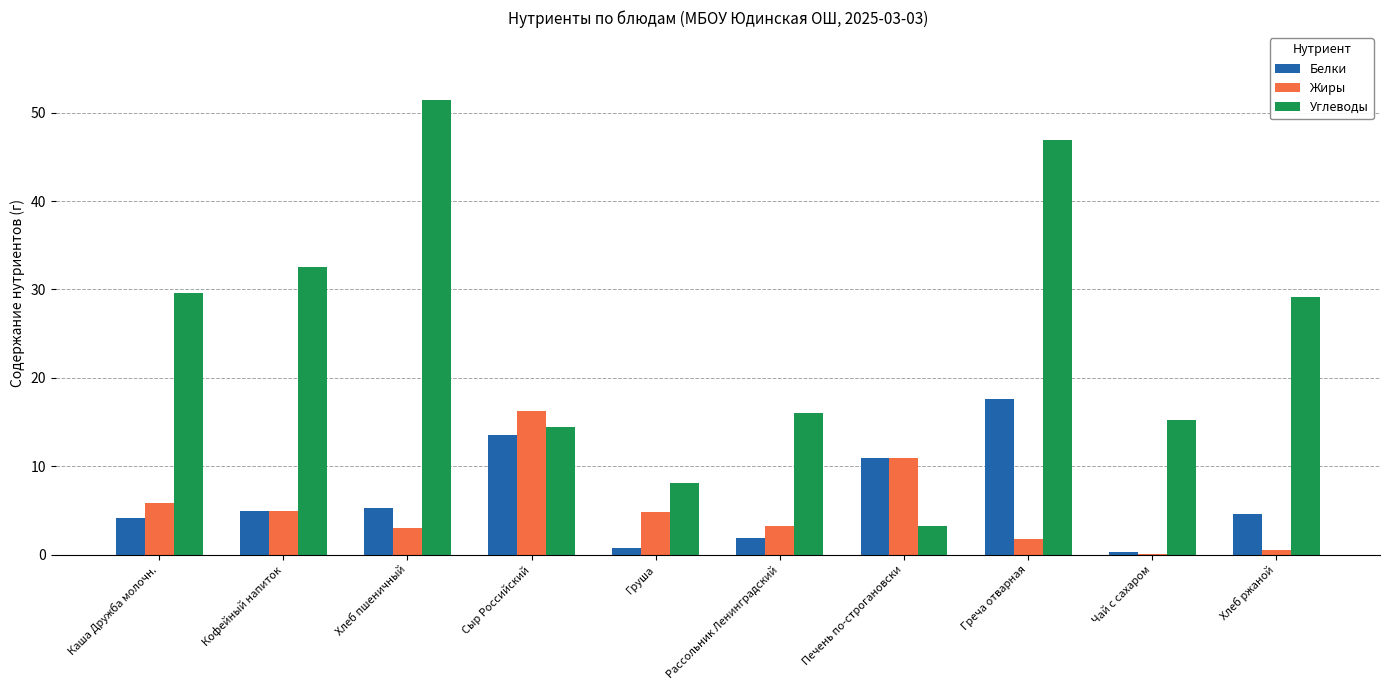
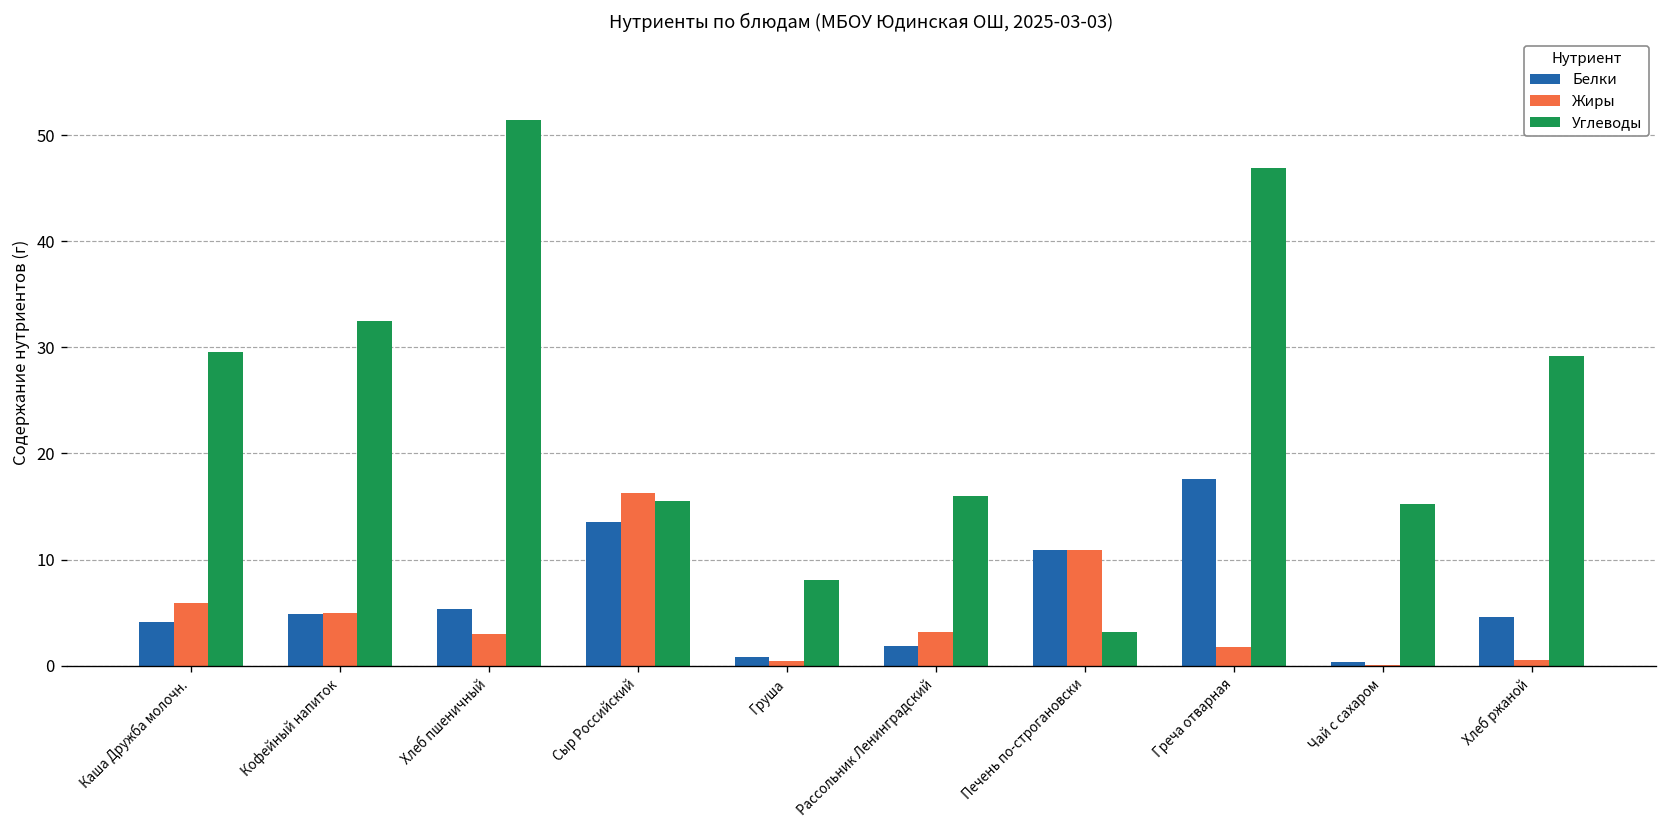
  {
    "Белки": {
      "Каша Дружба молочн.": 4,
      "Кофейный напиток": 5,
      "Хлеб пшеничный": 5,
      "Сыр Российский": 14,
      "Груша": 1,
      "Рассольник Ленинградский": 2,
      "Печень по-строгановски": 11,
      "Греча отварная": 18,
      "Чай с сахаром": 0,
      "Хлеб ржаной": 5
    },
    "Жиры": {
      "Каша Дружба молочн.": 6,
      "Кофейный напиток": 5,
      "Хлеб пшеничный": 3,
      "Сыр Российский": 16,
-     "Груша": 5,
+     "Груша": 0,
      "Рассольник Ленинградский": 3,
      "Печень по-строгановски": 11,
      "Греча отварная": 2,
      "Хлеб ржаной": 1
    },
    "Углеводы": {
      "Каша Дружба молочн.": 30,
      "Кофейный напиток": 33,
      "Хлеб пшеничный": 51,
-     "Сыр Российский": 15,
+     "Сыр Российский": 16,
      "Груша": 8,
      "Рассольник Ленинградский": 16,
      "Печень по-строгановски": 3,
      "Греча отварная": 47,
      "Чай с сахаром": 15,
      "Хлеб ржаной": 29
    }
  }
